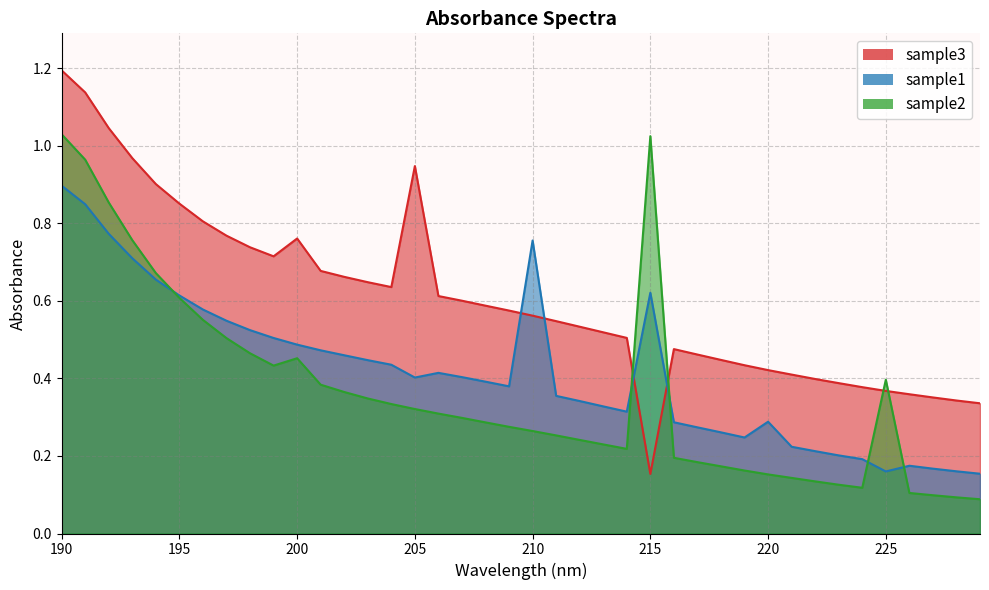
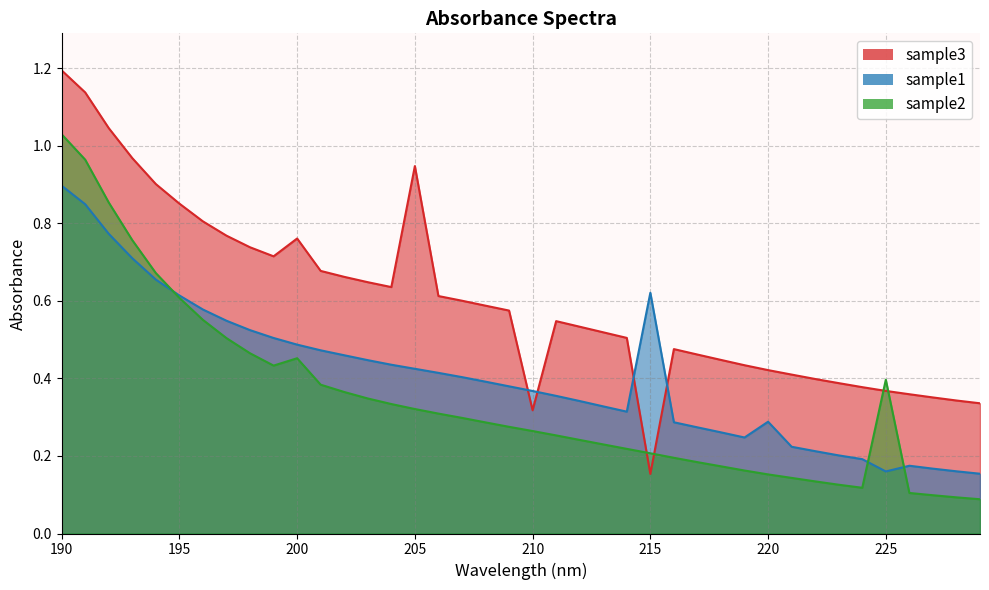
  {
    "sample3": {
      "190": 1.19,
      "195": 0.85,
      "200": 0.76,
      "205": 0.95,
-     "210": 0.56,
+     "210": 0.32,
      "215": 0.15,
      "220": 0.42,
      "225": 0.37
    },
    "sample1": {
      "190": 0.90,
      "200": 0.49,
-     "205": 0.40,
-     "210": 0.76,
+     "205": 0.42,
+     "210": 0.37,
      "215": 0.62,
      "220": 0.29,
      "225": 0.16
    },
    "sample2": {
      "190": 1.03,
      "200": 0.45,
      "205": 0.32,
      "210": 0.26,
-     "215": 1.02,
+     "215": 0.21,
      "220": 0.15,
      "225": 0.40
    }
  }
